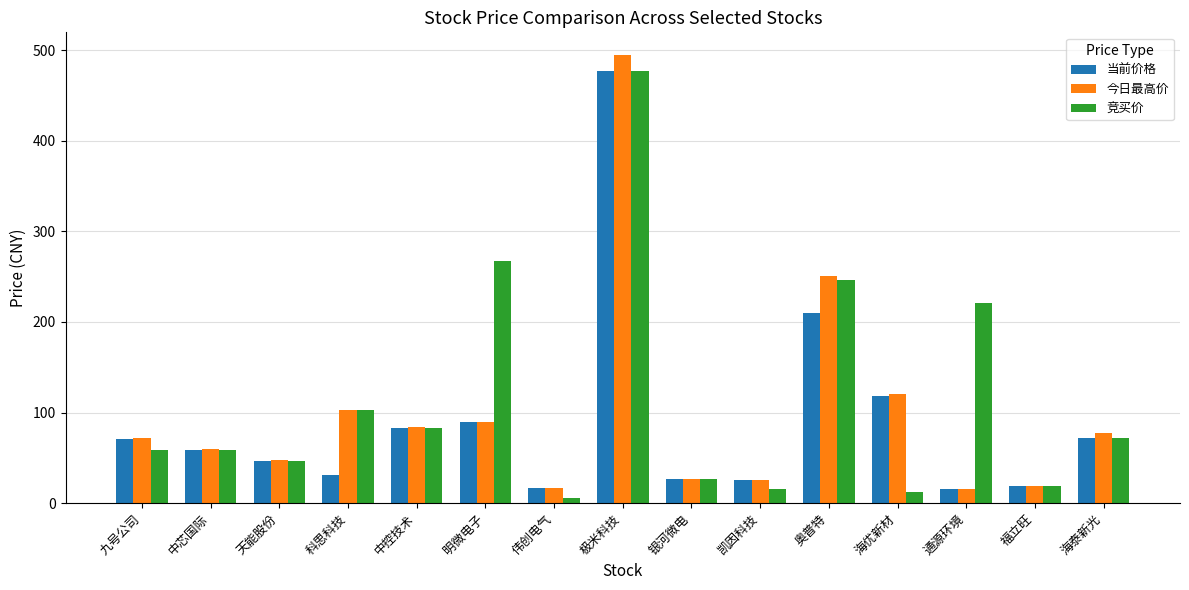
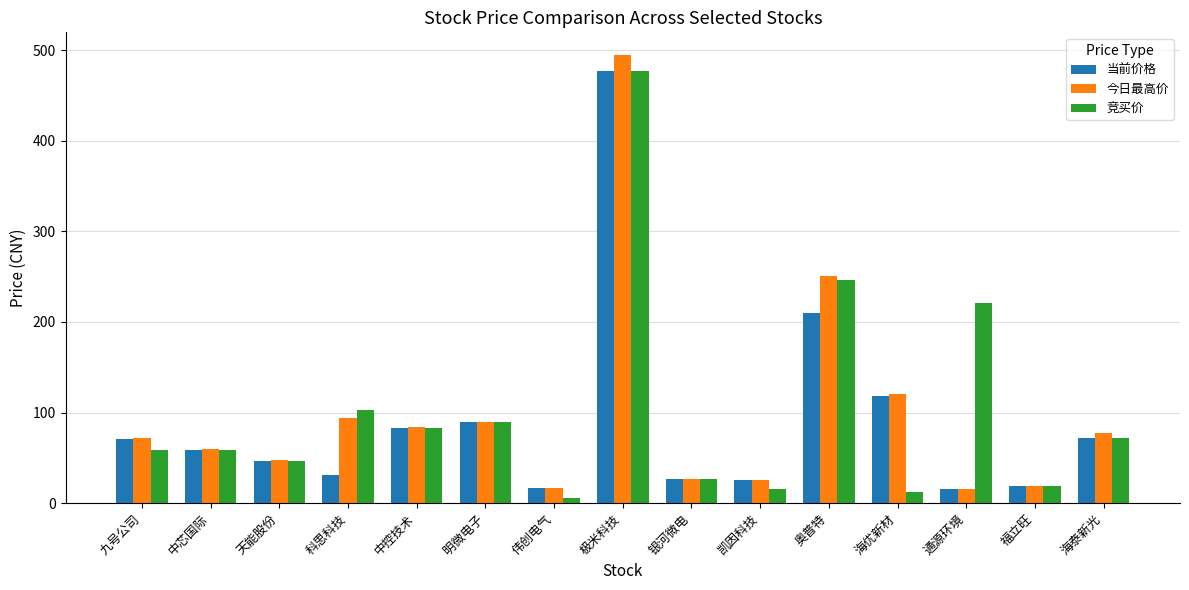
  {
    "当前价格": {
      "九号公司": 70,
      "中芯国际": 60,
      "天能股份": 50,
      "科思科技": 30,
      "中控技术": 80,
      "明微电子": 90,
      "伟创电气": 20,
      "极米科技": 480,
      "银河微电": 30,
      "凯因科技": 30,
      "奥普特": 210,
      "海优新材": 120,
      "通源环境": 20,
      "福立旺": 20,
      "海泰新光": 70
    },
    "今日最高价": {
      "九号公司": 70,
      "中芯国际": 60,
      "天能股份": 50,
-     "科思科技": 100,
+     "科思科技": 90,
      "中控技术": 80,
      "明微电子": 90,
      "伟创电气": 20,
      "极米科技": 500,
      "银河微电": 30,
      "凯因科技": 30,
      "奥普特": 250,
      "海优新材": 120,
      "通源环境": 20,
      "福立旺": 20,
      "海泰新光": 80
    },
    "竞买价": {
      "九号公司": 60,
      "中芯国际": 60,
      "天能股份": 50,
      "科思科技": 100,
      "中控技术": 80,
-     "明微电子": 270,
+     "明微电子": 90,
      "伟创电气": 10,
      "极米科技": 480,
      "银河微电": 30,
      "凯因科技": 20,
      "奥普特": 250,
      "海优新材": 10,
      "通源环境": 220,
      "福立旺": 20,
      "海泰新光": 70
    }
  }
